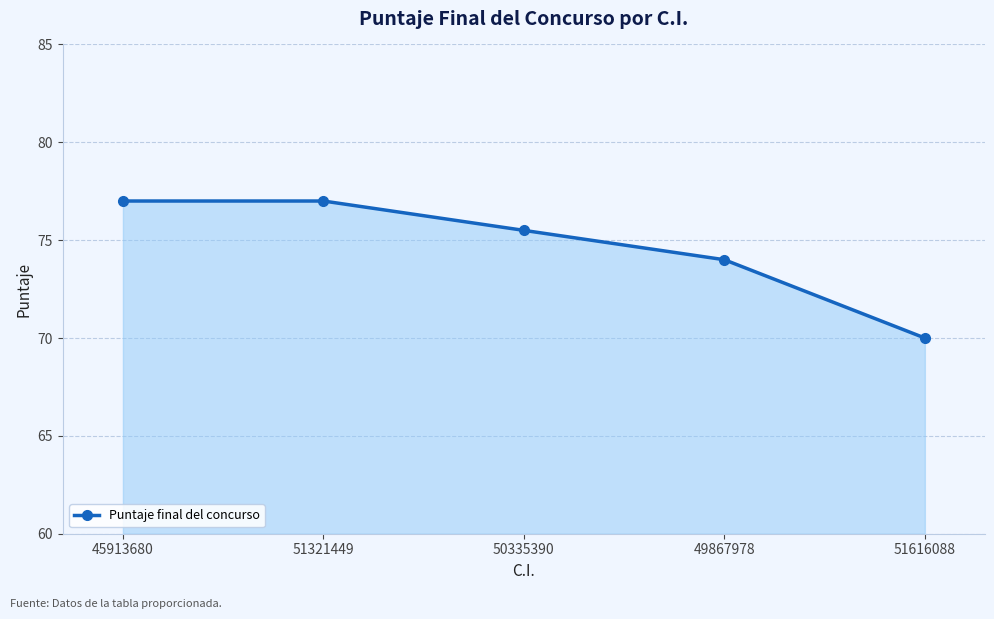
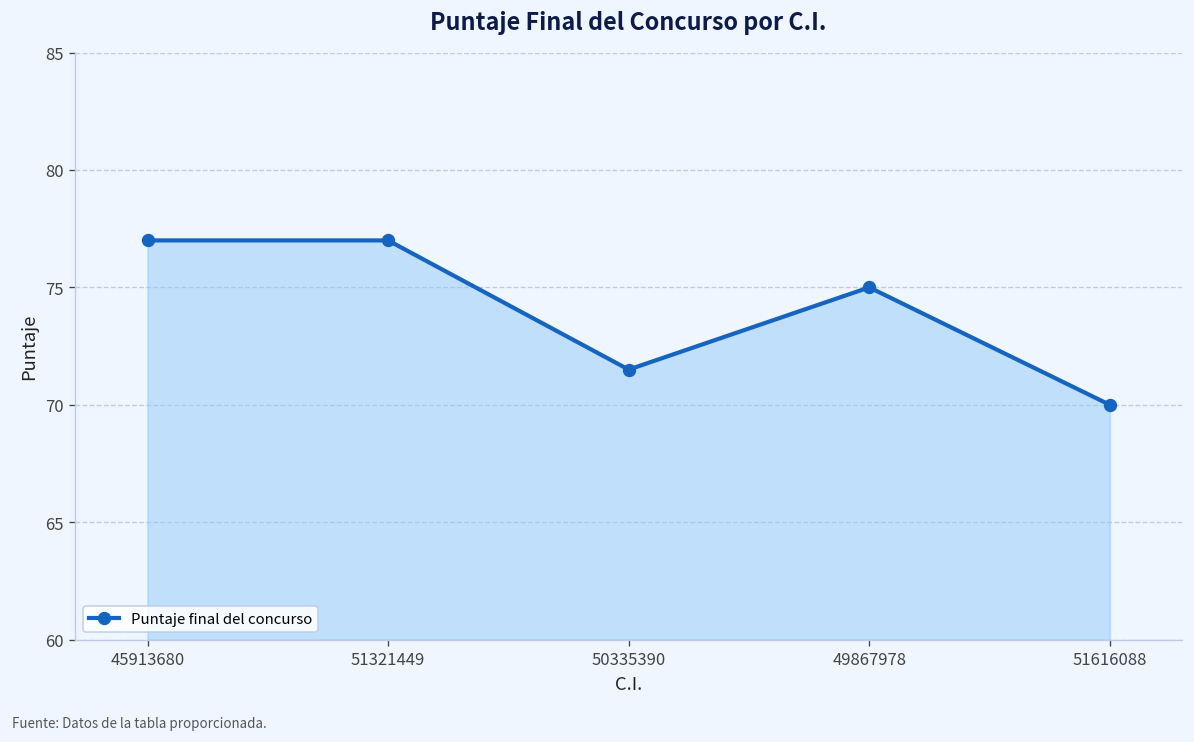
  {
    "45913680": 77.0,
    "51321449": 77.0,
-   "50335390": 75.5,
-   "49867978": 74,
+   "50335390": 71.5,
+   "49867978": 75,
    "51616088": 70.0
  }
